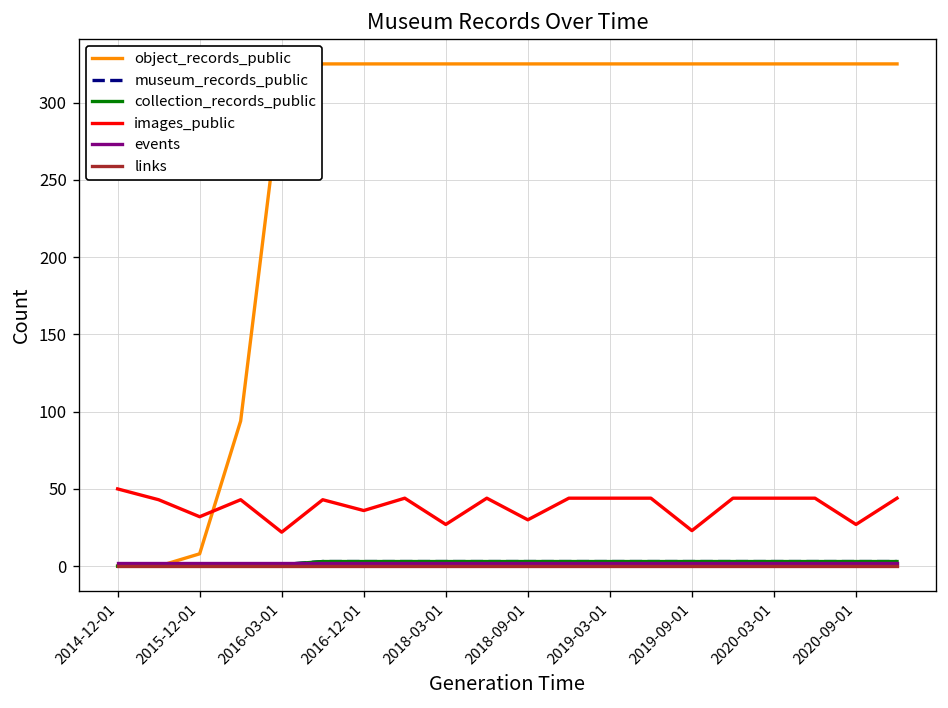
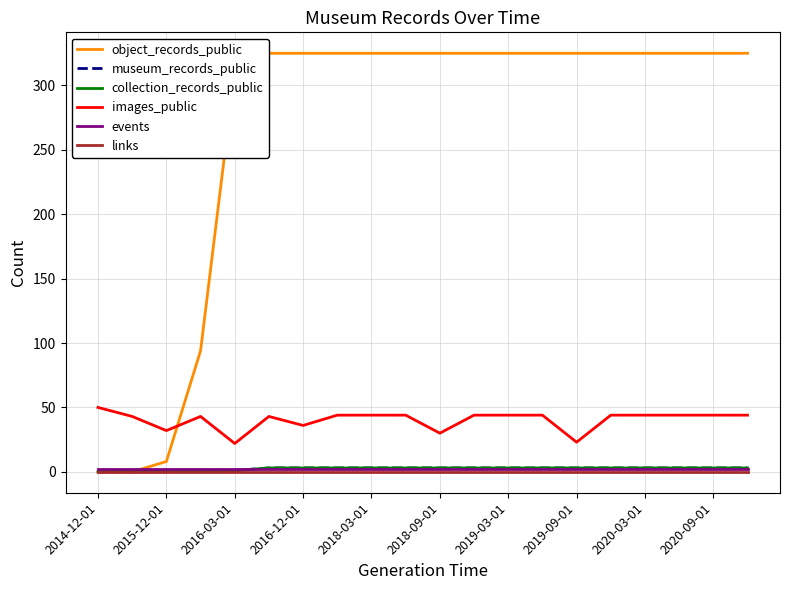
  {
    "object_records_public": {
      "2015-12-01": 8,
      "2016-12-01": 325,
      "2018-03-01": 325,
      "2018-09-01": 325,
      "2019-03-01": 325,
      "2019-09-01": 325,
      "2020-03-01": 325,
      "2020-09-01": 325
    },
    "images_public": {
      "2014-12-01": 50,
      "2015-12-01": 32,
      "2016-03-01": 22,
      "2016-12-01": 36,
-     "2018-03-01": 27,
+     "2018-03-01": 44,
      "2018-09-01": 30,
      "2019-03-01": 44,
      "2019-09-01": 23,
      "2020-03-01": 44,
-     "2020-09-01": 27
+     "2020-09-01": 44
    },
    "events": {
      "2014-12-01": 2
    },
    "links": {
      "2016-12-01": 0,
      "2018-03-01": 0,
      "2018-09-01": 0,
      "2019-03-01": 0,
      "2019-09-01": 0,
      "2020-03-01": 0,
      "2020-09-01": 0
    }
  }
